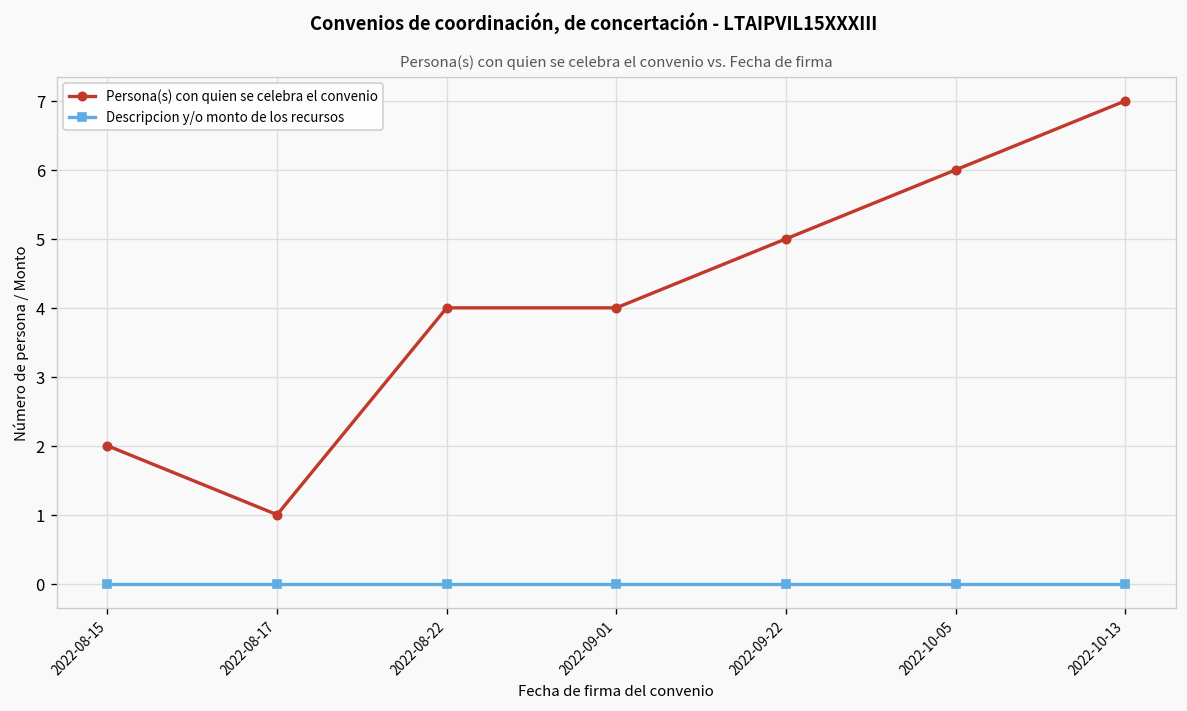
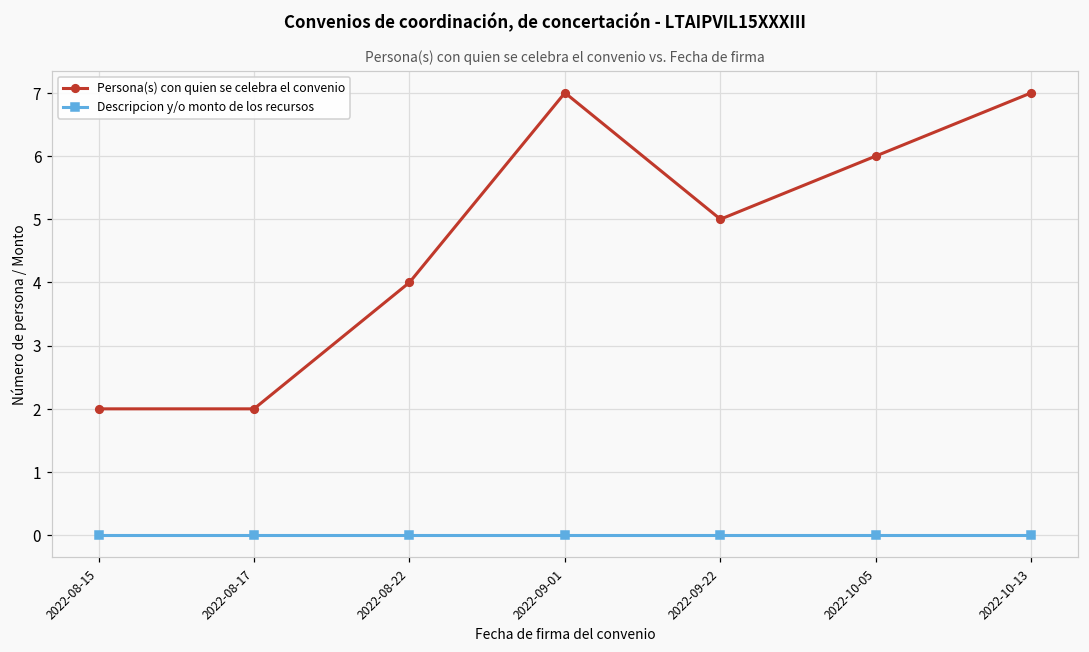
  {
    "Persona(s) con quien se celebra el convenio": {
      "2022-08-15": 2,
-     "2022-08-17": 1,
+     "2022-08-17": 2,
      "2022-08-22": 4,
-     "2022-09-01": 4,
+     "2022-09-01": 7,
      "2022-09-22": 5,
      "2022-10-05": 6,
      "2022-10-13": 7
    },
    "Descripcion y/o monto de los recursos": {
      "2022-08-15": 0,
      "2022-08-17": 0,
      "2022-08-22": 0,
      "2022-09-01": 0,
      "2022-09-22": 0,
      "2022-10-05": 0,
      "2022-10-13": 0
    }
  }
